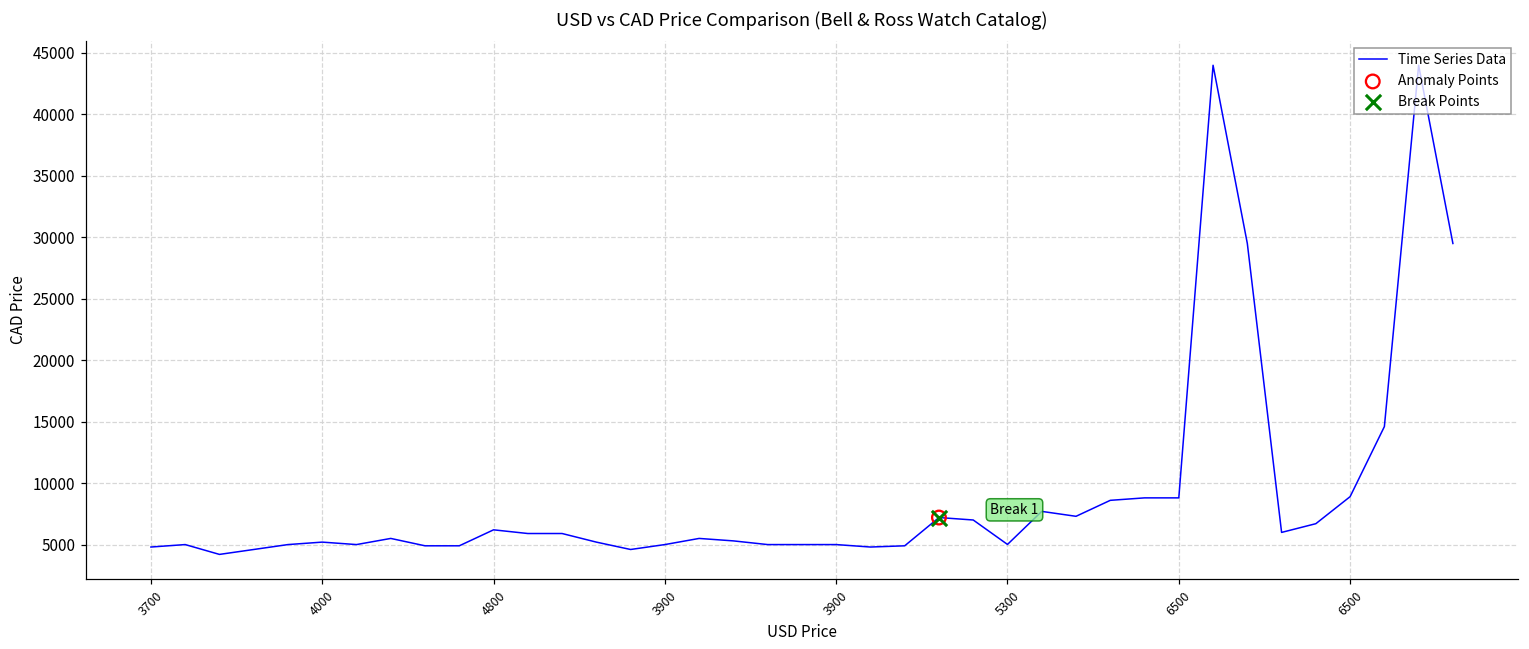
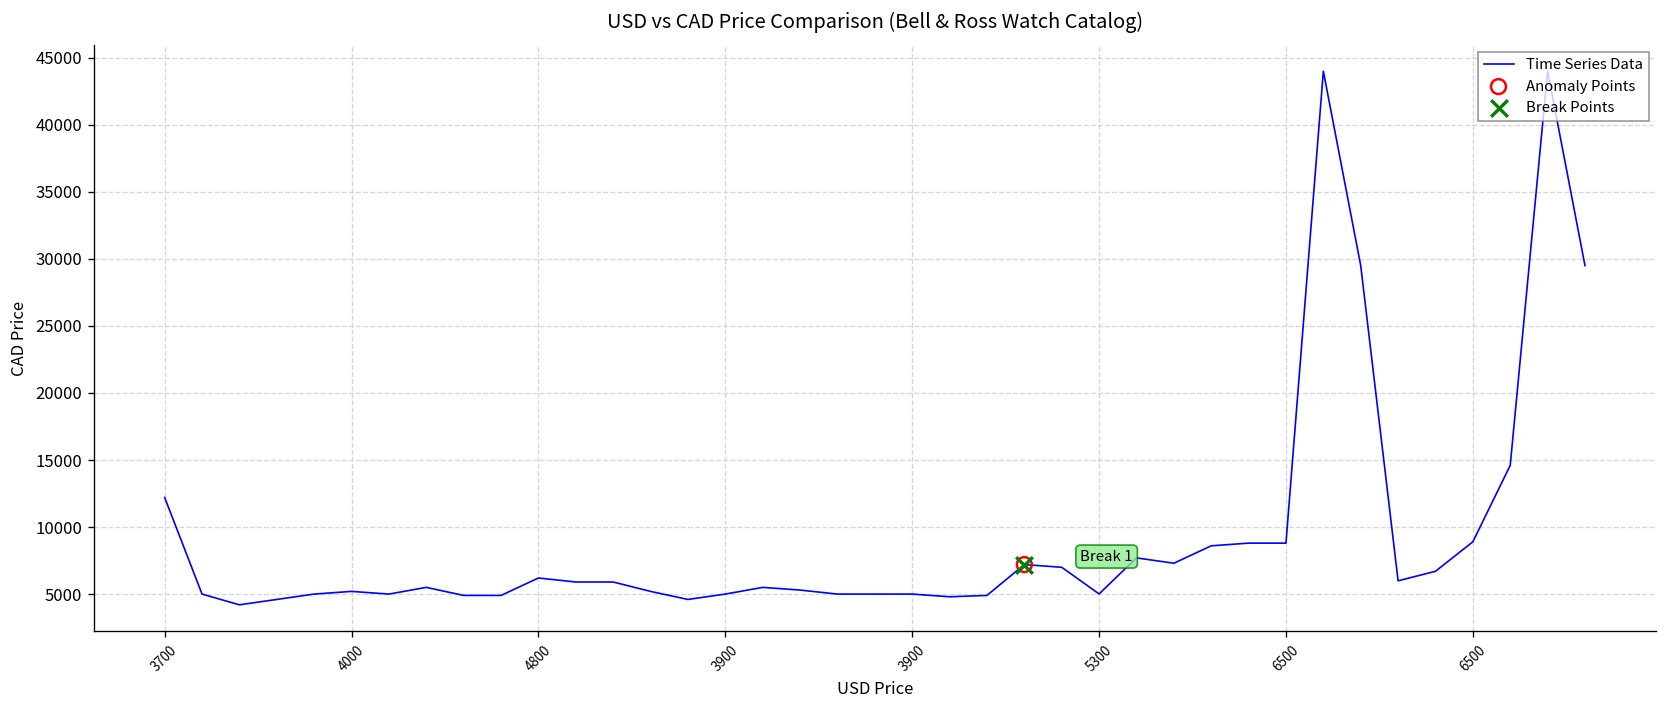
  {
    "Time Series Data": {
-     "3700": 4800,
+     "3700": 12200,
      "4000": 5200,
      "4800": 6200,
      "5300": 5000
    }
  }
